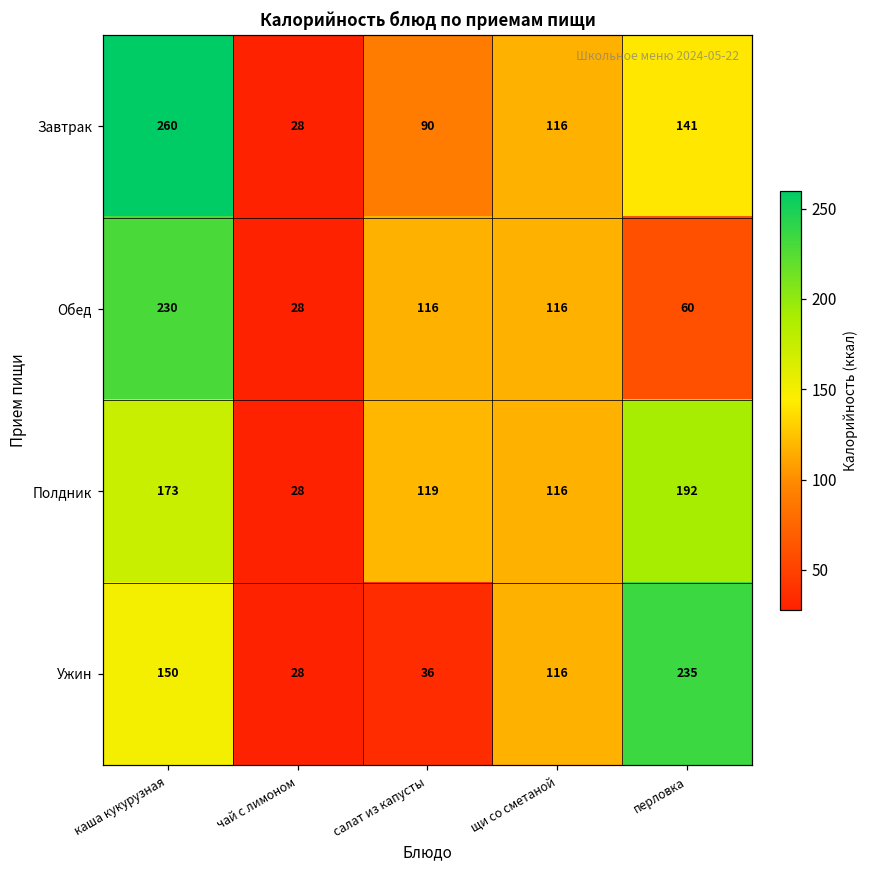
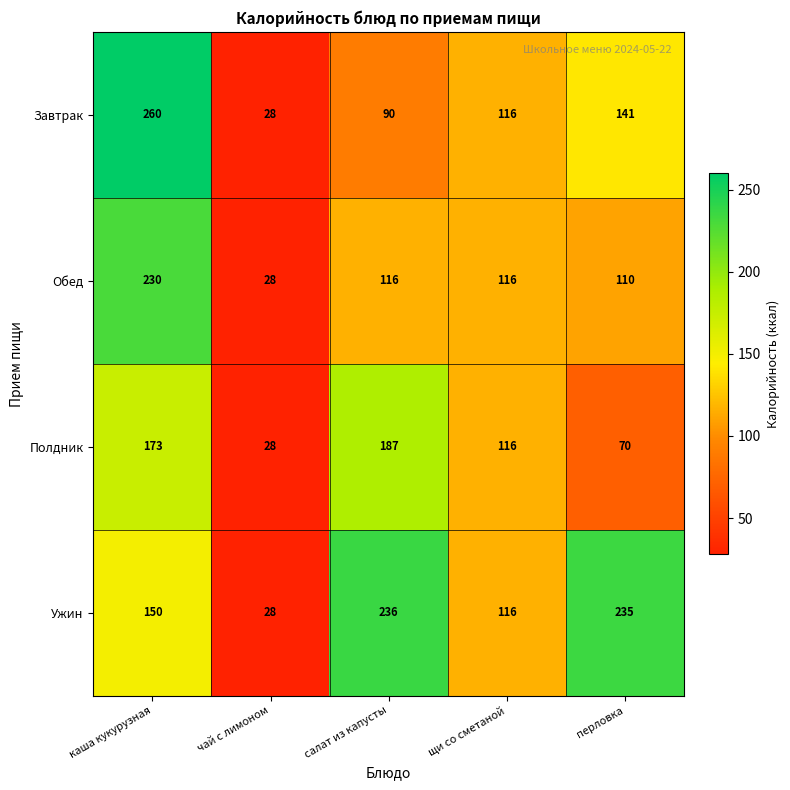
  {
    "Завтрак": {
      "каша кукурузная": 260,
      "чай с лимоном": 28,
      "салат из капусты": 90,
      "щи со сметаной": 116
    },
    "Обед": {
      "каша кукурузная": 230,
      "чай с лимоном": 28,
      "салат из капусты": 116,
      "щи со сметаной": 116,
-     "перловка": 60
+     "перловка": 110
    },
    "Полдник": {
      "каша кукурузная": 173,
      "чай с лимоном": 28,
-     "салат из капусты": 119,
+     "салат из капусты": 187,
      "щи со сметаной": 116,
-     "перловка": 192
+     "перловка": 70
    },
    "Ужин": {
      "каша кукурузная": 150,
      "чай с лимоном": 28,
-     "салат из капусты": 36,
+     "салат из капусты": 236,
      "щи со сметаной": 116,
      "перловка": 235
    }
  }
